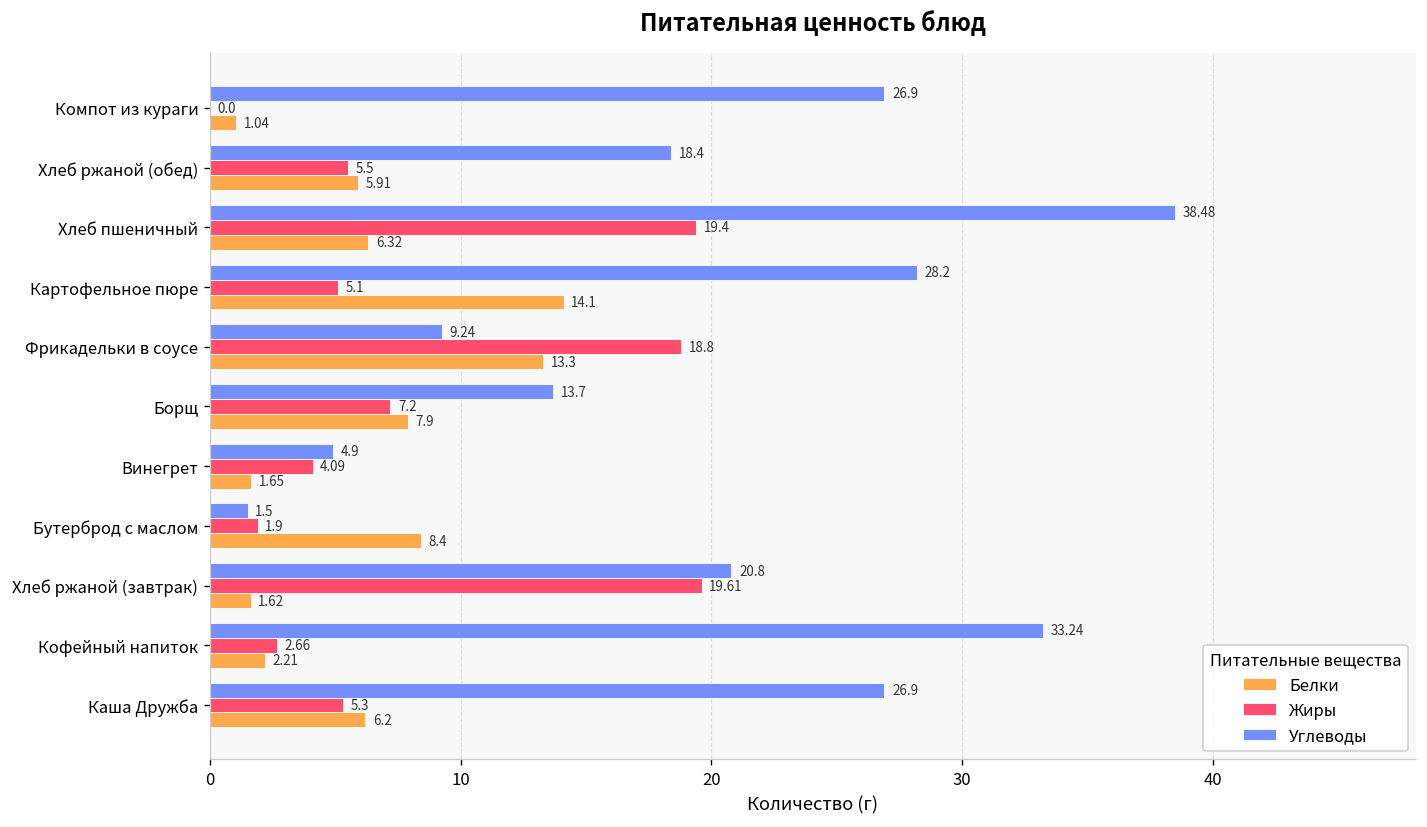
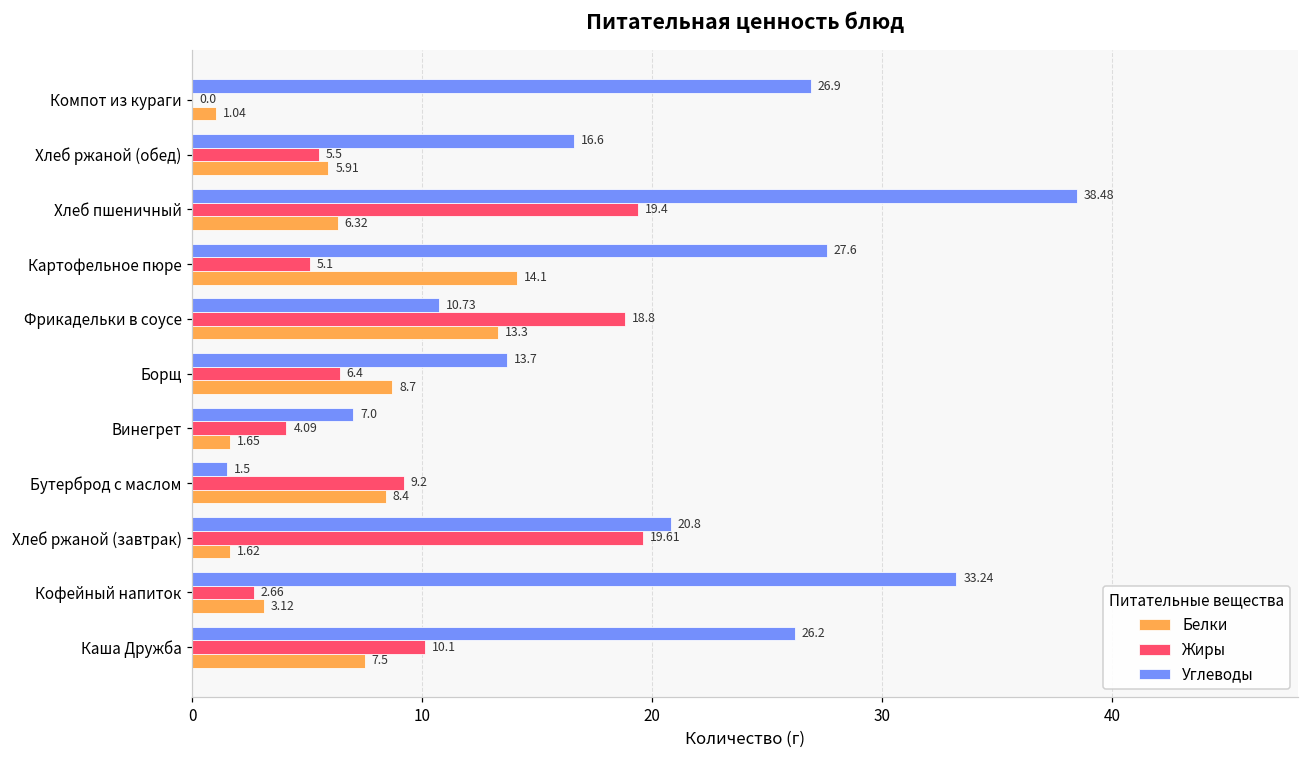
  {
    "Белки": {
      "Компот из кураги": 1.04,
      "Хлеб ржаной (обед)": 5.91,
      "Хлеб пшеничный": 6.32,
      "Картофельное пюре": 14.1,
      "Фрикадельки в соусе": 13.3,
-     "Борщ": 7.9,
+     "Борщ": 8.7,
      "Винегрет": 1.65,
      "Бутерброд с маслом": 8.4,
      "Хлеб ржаной (завтрак)": 1.62,
-     "Кофейный напиток": 2.21,
-     "Каша Дружба": 6.2
+     "Кофейный напиток": 3.12,
+     "Каша Дружба": 7.5
    },
    "Жиры": {
      "Компот из кураги": 0.0,
      "Хлеб ржаной (обед)": 5.5,
      "Хлеб пшеничный": 19.4,
      "Картофельное пюре": 5.1,
      "Фрикадельки в соусе": 18.8,
-     "Борщ": 7.2,
+     "Борщ": 6.4,
      "Винегрет": 4.09,
-     "Бутерброд с маслом": 1.9,
+     "Бутерброд с маслом": 9.2,
      "Хлеб ржаной (завтрак)": 19.61,
      "Кофейный напиток": 2.66,
-     "Каша Дружба": 5.3
+     "Каша Дружба": 10.1
    },
    "Углеводы": {
      "Компот из кураги": 26.9,
-     "Хлеб ржаной (обед)": 18.4,
+     "Хлеб ржаной (обед)": 16.6,
      "Хлеб пшеничный": 38.48,
-     "Картофельное пюре": 28.2,
-     "Фрикадельки в соусе": 9.24,
+     "Картофельное пюре": 27.6,
+     "Фрикадельки в соусе": 10.73,
      "Борщ": 13.7,
-     "Винегрет": 4.9,
+     "Винегрет": 7.0,
      "Бутерброд с маслом": 1.5,
      "Хлеб ржаной (завтрак)": 20.8,
      "Кофейный напиток": 33.24,
-     "Каша Дружба": 26.9
+     "Каша Дружба": 26.2
    }
  }
